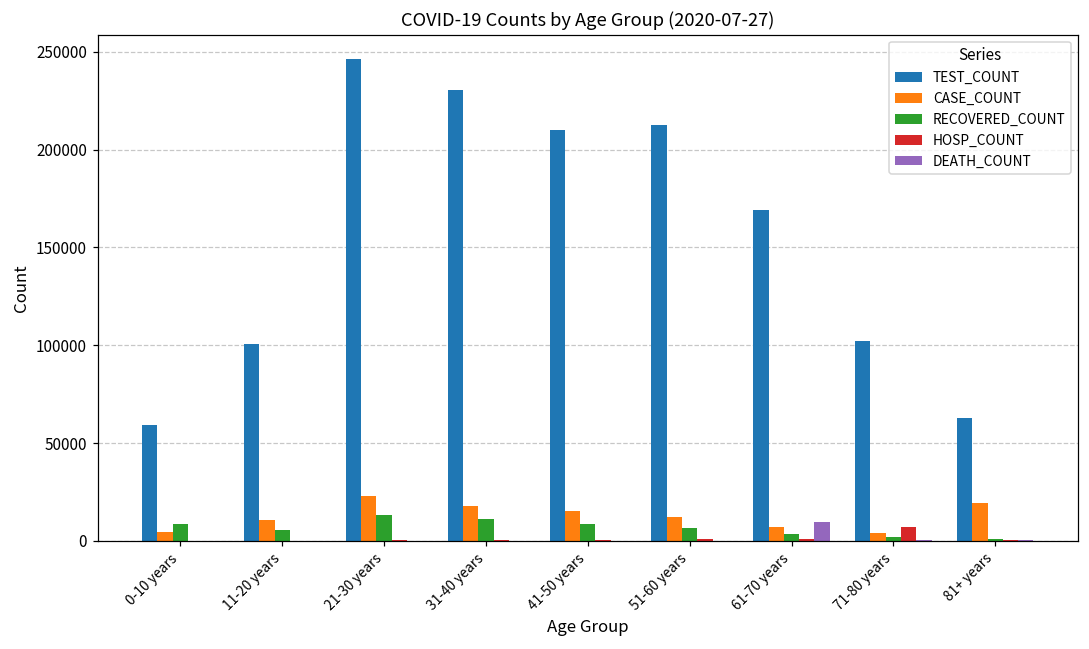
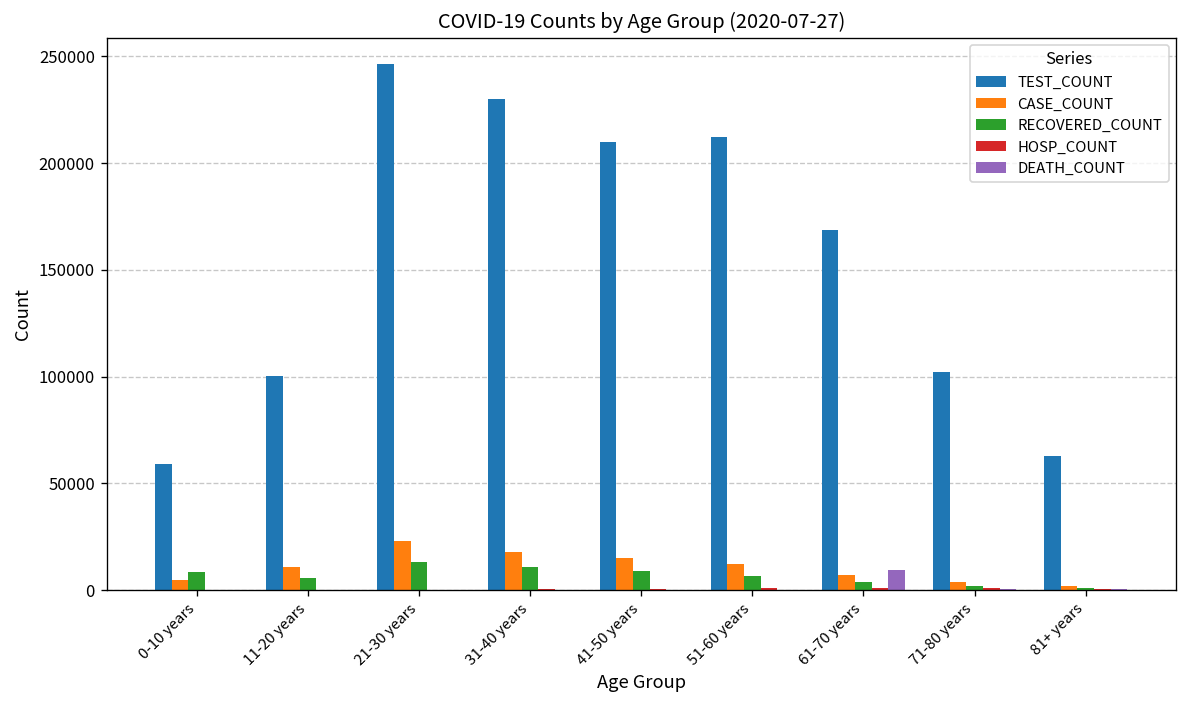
  {
    "TEST_COUNT": {
      "0-10 years": 59000,
      "11-20 years": 100000,
      "21-30 years": 246000,
      "31-40 years": 230000,
      "41-50 years": 210000,
      "51-60 years": 212000,
      "61-70 years": 169000,
      "71-80 years": 102000,
      "81+ years": 63000
    },
    "CASE_COUNT": {
      "0-10 years": 4000,
      "11-20 years": 11000,
      "21-30 years": 23000,
      "31-40 years": 18000,
      "41-50 years": 15000,
      "51-60 years": 12000,
      "61-70 years": 7000,
      "71-80 years": 4000,
-     "81+ years": 19000
+     "81+ years": 2000
    },
    "RECOVERED_COUNT": {
      "0-10 years": 8000,
      "11-20 years": 6000,
      "21-30 years": 13000,
      "31-40 years": 11000,
      "41-50 years": 9000,
      "51-60 years": 7000,
      "61-70 years": 4000,
      "71-80 years": 2000
    },
    "HOSP_COUNT": {
-     "71-80 years": 7000
+     "71-80 years": 1000
    },
    "DEATH_COUNT": {
      "61-70 years": 9000
    }
  }
